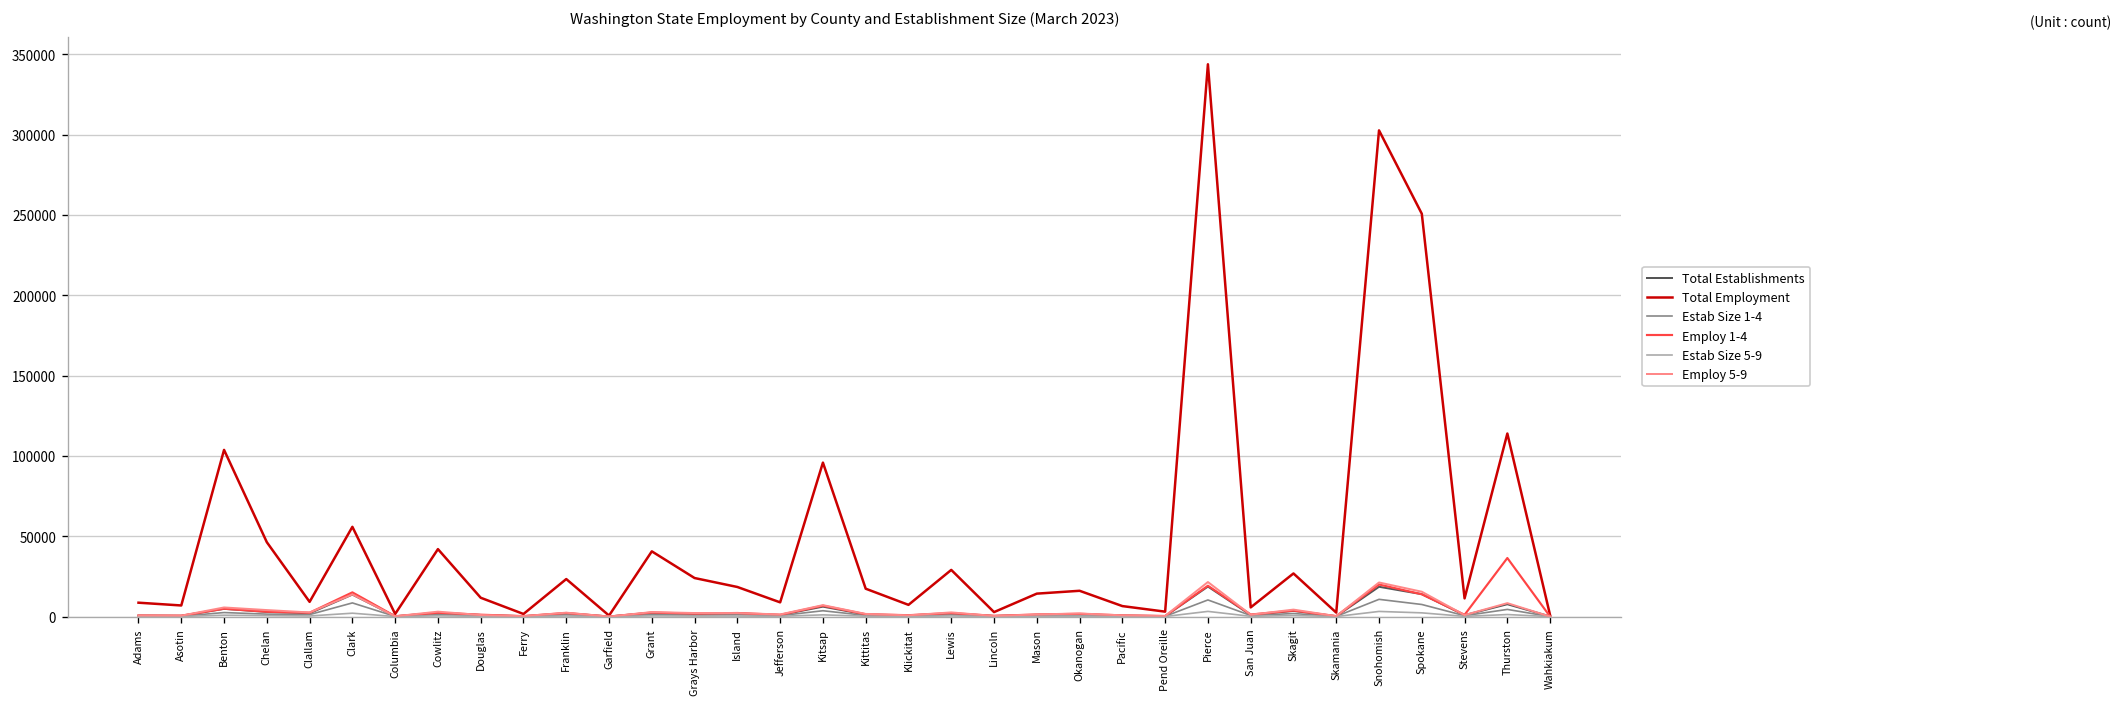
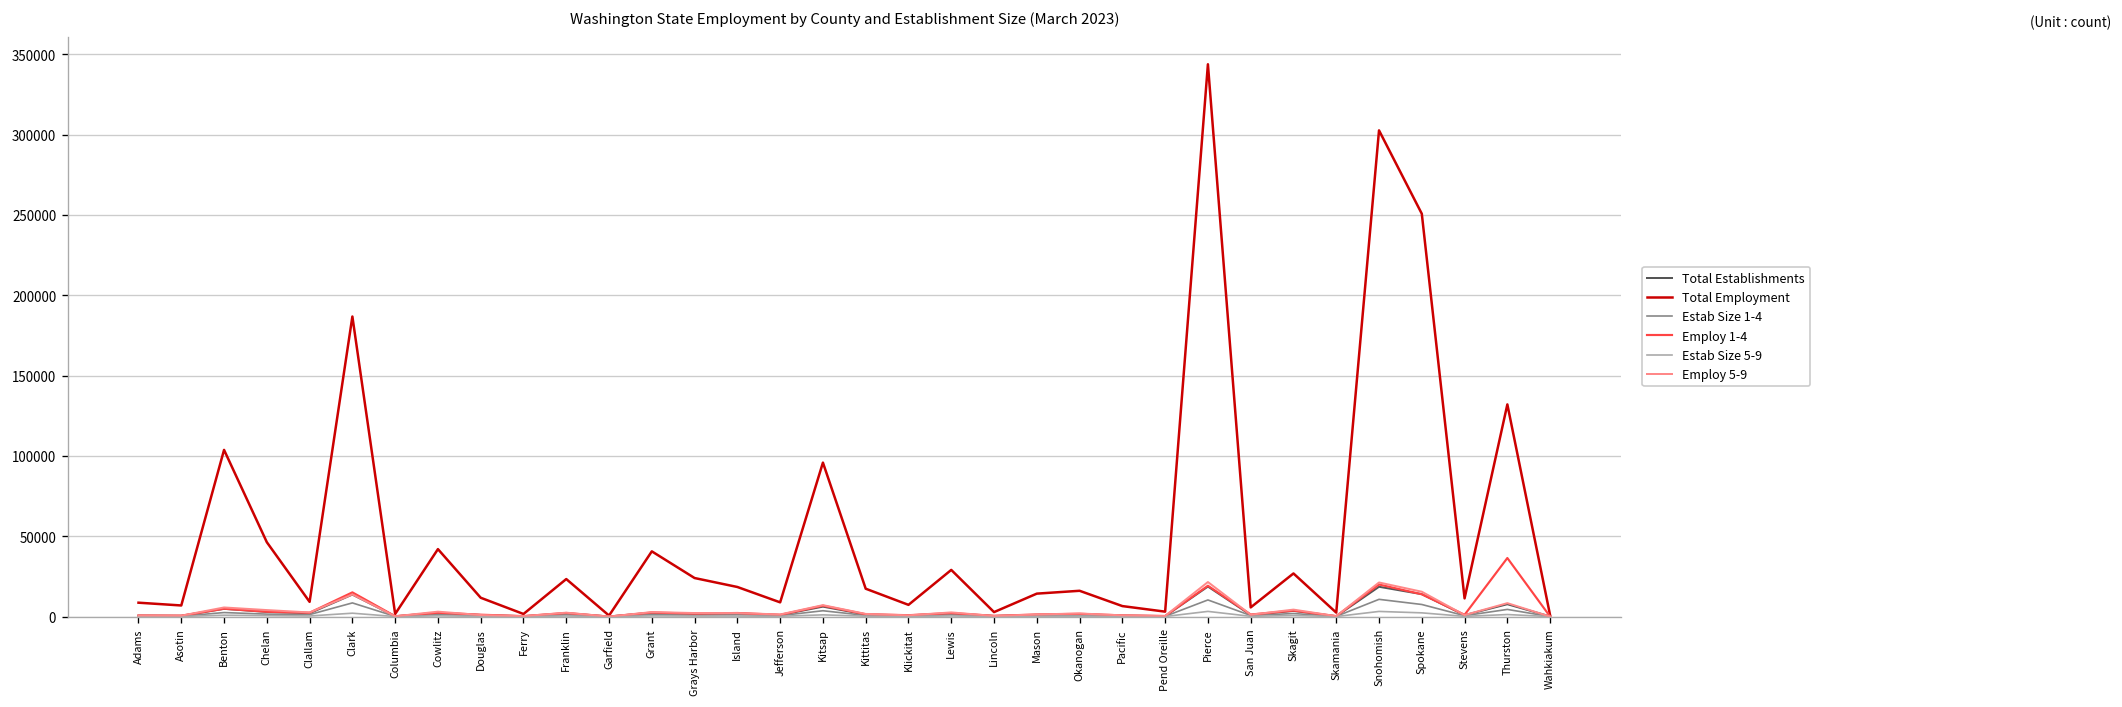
  {
    "Total Employment": {
      "Adams": 9000,
      "Asotin": 7000,
      "Benton": 104000,
      "Chelan": 46000,
      "Clallam": 9000,
-     "Clark": 56000,
+     "Clark": 187000,
      "Cowlitz": 42000,
      "Douglas": 12000,
      "Franklin": 23000,
      "Grant": 41000,
      "Grays Harbor": 24000,
      "Island": 18000,
      "Jefferson": 9000,
      "Kitsap": 96000,
      "Kittitas": 17000,
      "Klickitat": 7000,
      "Lewis": 29000,
      "Lincoln": 3000,
      "Mason": 14000,
      "Okanogan": 16000,
      "Pacific": 7000,
      "Pend Oreille": 3000,
      "Pierce": 344000,
      "San Juan": 6000,
      "Skagit": 27000,
      "Skamania": 2000,
      "Snohomish": 303000,
      "Spokane": 251000,
      "Stevens": 11000,
-     "Thurston": 114000
+     "Thurston": 132000
    },
    "Employ 1-4": {
      "Thurston": 36000
    },
    "Employ 5-9": {
      "Pierce": 22000
    }
  }
